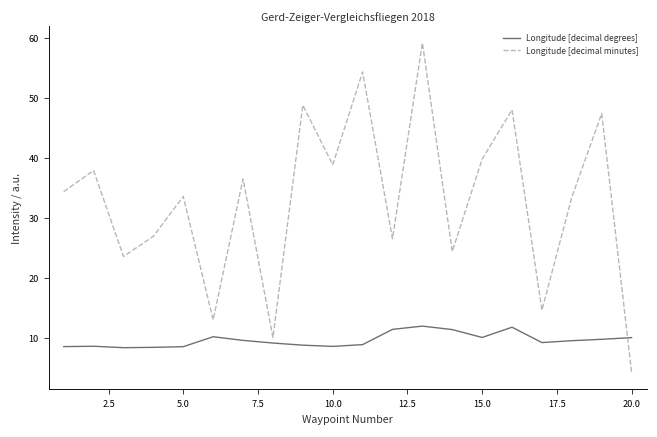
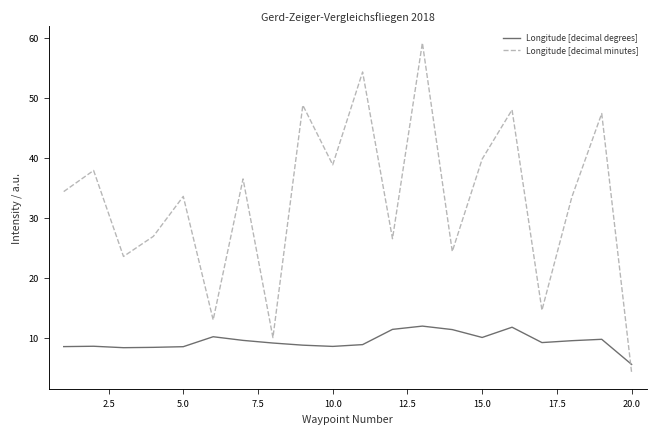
  {
    "Longitude [decimal degrees]": {
      "5.0": 9,
      "10.0": 9,
      "15.0": 10,
-     "20.0": 10
+     "20.0": 6
    },
    "Longitude [decimal minutes]": {
      "5.0": 34,
      "10.0": 39,
      "15.0": 40,
      "20.0": 4
    }
  }
